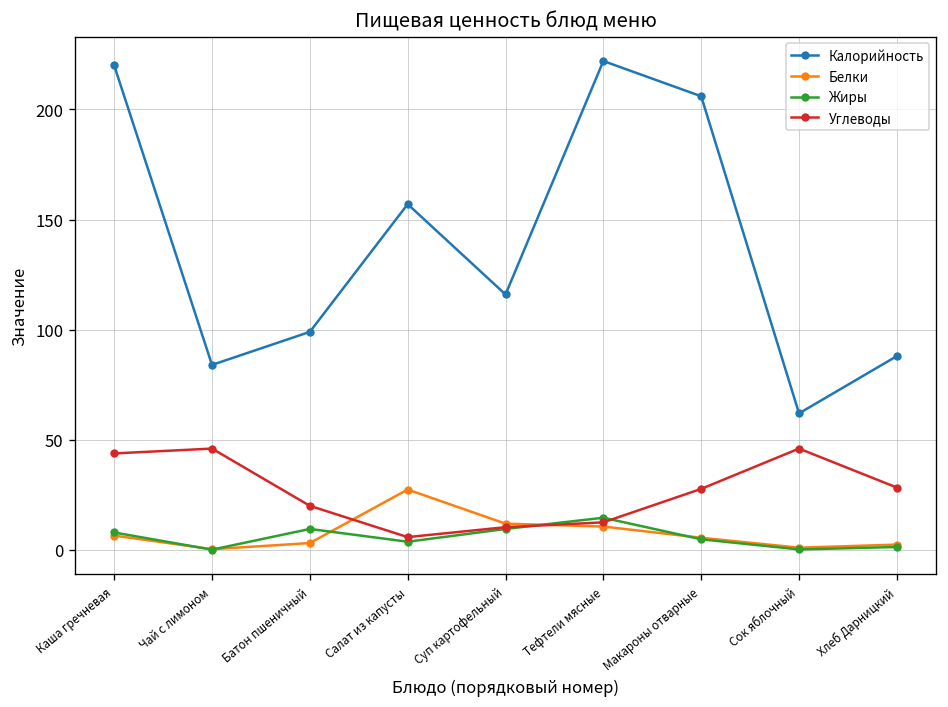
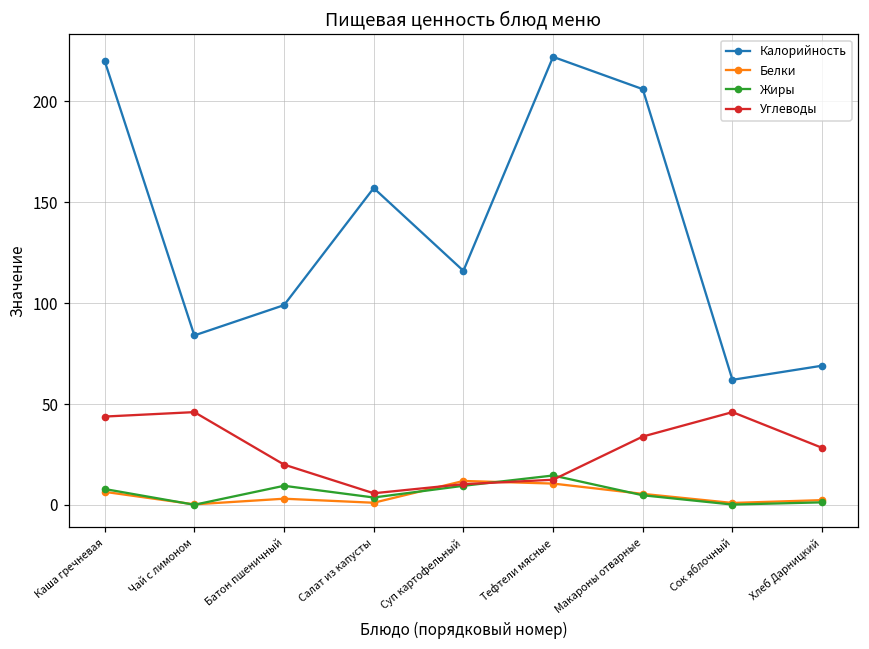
  {
    "Калорийность": {
      "Каша гречневая": 220,
      "Чай с лимоном": 84,
      "Батон пшеничный": 99,
      "Салат из капусты": 157,
      "Суп картофельный": 116,
      "Тефтели мясные": 222,
      "Макароны отварные": 206,
      "Сок яблочный": 62,
-     "Хлеб Дарницкий": 88
+     "Хлеб Дарницкий": 69
    },
    "Белки": {
      "Батон пшеничный": 3,
-     "Салат из капусты": 27,
+     "Салат из капусты": 1,
      "Суп картофельный": 12,
      "Тефтели мясные": 11
    },
    "Жиры": {
      "Батон пшеничный": 10,
      "Салат из капусты": 4,
      "Тефтели мясные": 15
    },
    "Углеводы": {
      "Каша гречневая": 44,
      "Чай с лимоном": 46,
      "Батон пшеничный": 20,
      "Салат из капусты": 6,
      "Тефтели мясные": 13,
-     "Макароны отварные": 28,
+     "Макароны отварные": 34,
      "Сок яблочный": 46,
      "Хлеб Дарницкий": 28
    }
  }
